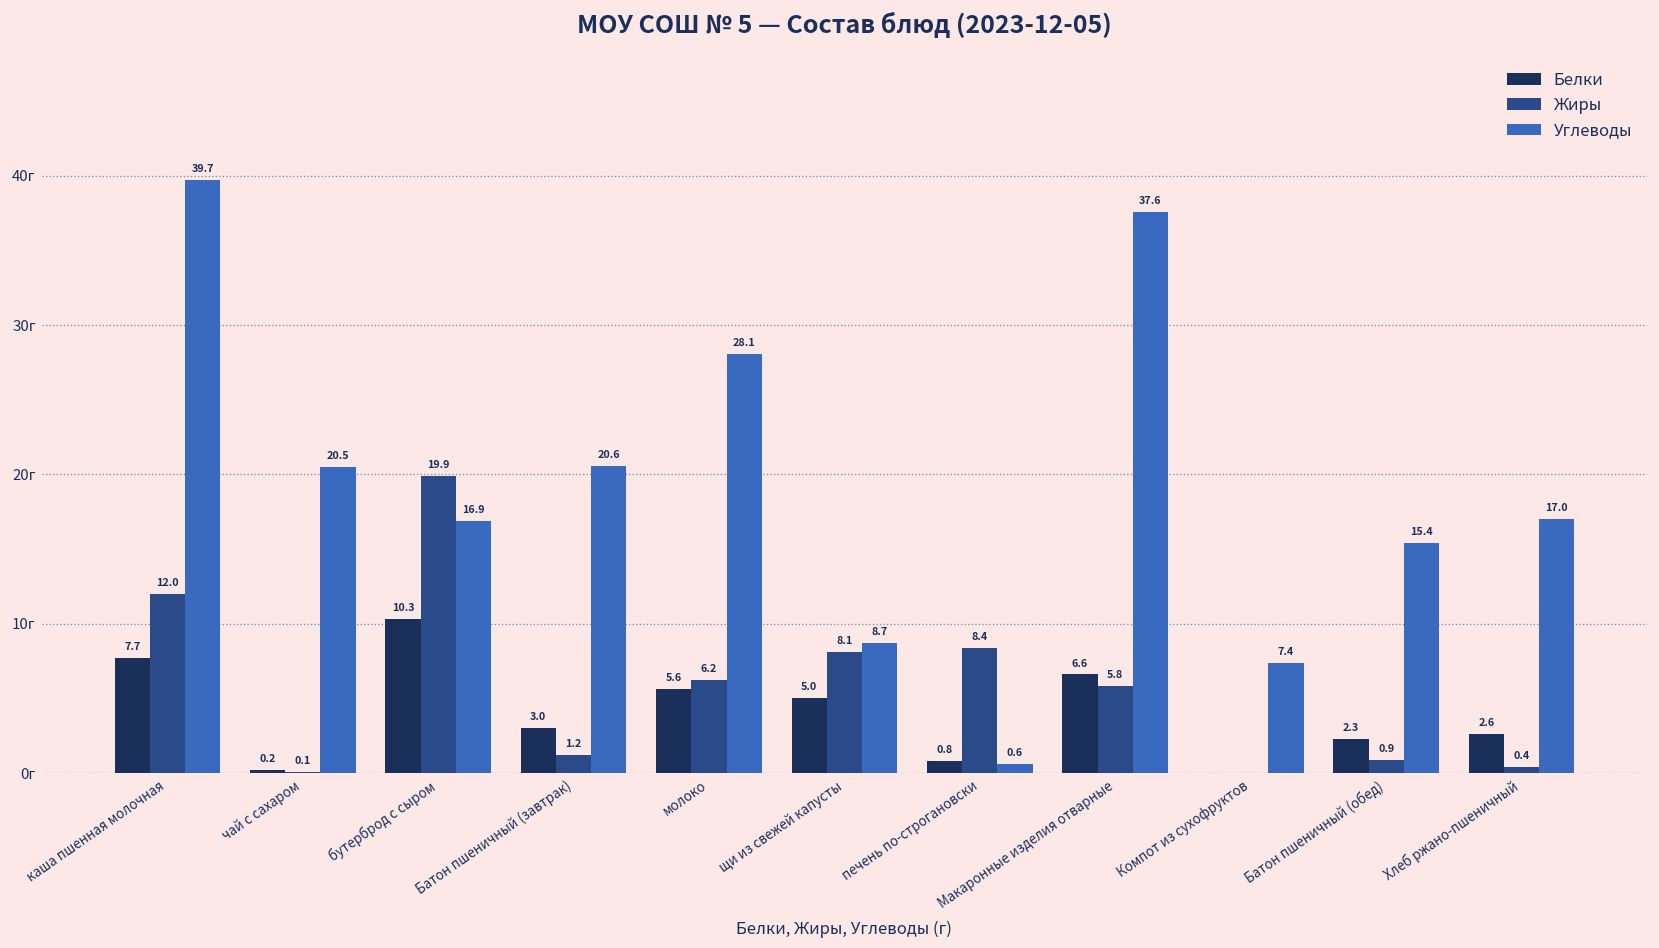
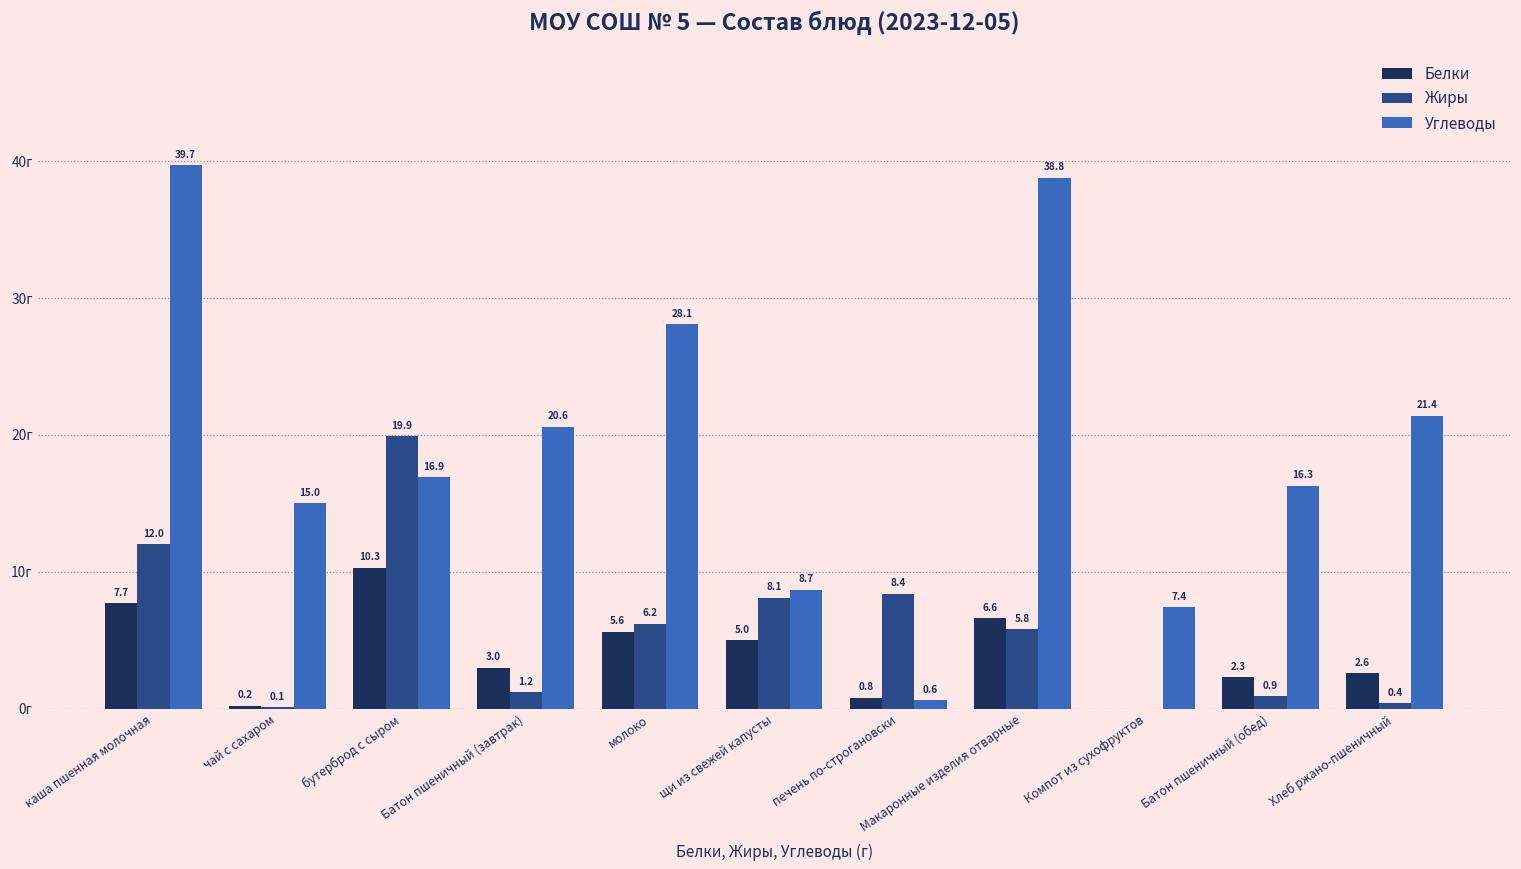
  {
    "Углеводы": {
      "каша пшенная молочная": 39.7,
-     "чай с сахаром": 20.5,
+     "чай с сахаром": 15.0,
      "бутерброд с сыром": 16.9,
      "Батон пшеничный (завтрак)": 20.6,
      "молоко": 28.1,
      "щи из свежей капусты": 8.7,
      "печень по-строгановски": 0.6,
-     "Макаронные изделия отварные": 37.6,
+     "Макаронные изделия отварные": 38.8,
      "Компот из сухофруктов": 7.4,
-     "Батон пшеничный (обед)": 15.4,
-     "Хлеб ржано-пшеничный": 17.0
+     "Батон пшеничный (обед)": 16.3,
+     "Хлеб ржано-пшеничный": 21.4
    }
  }
